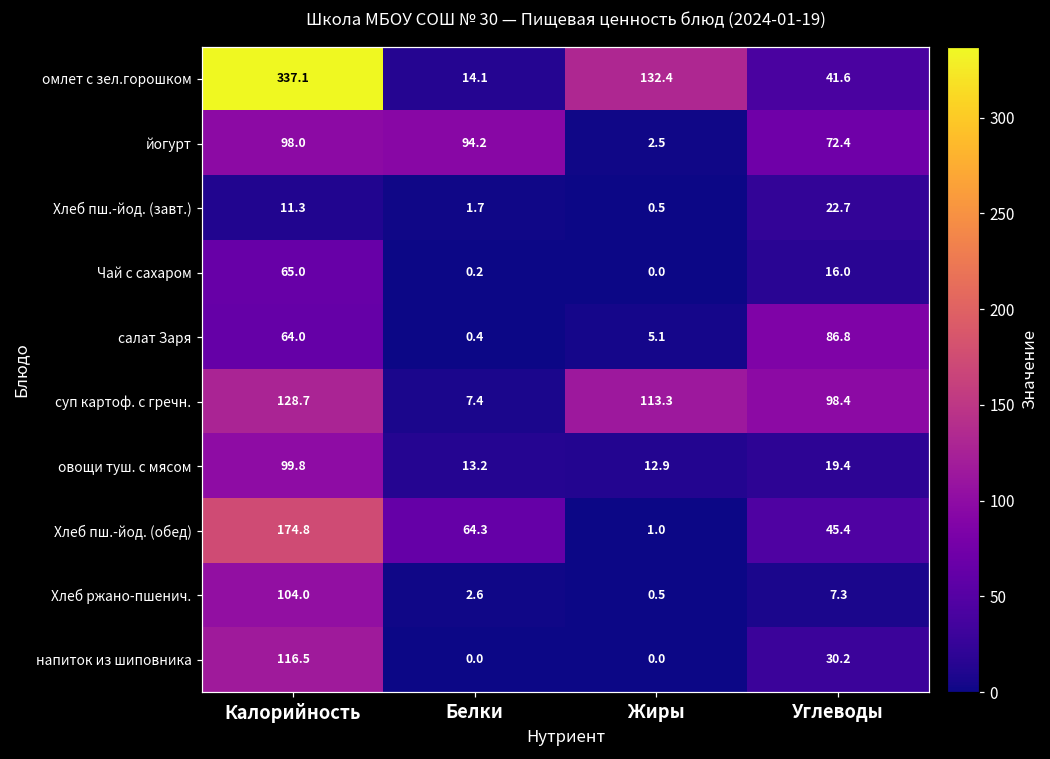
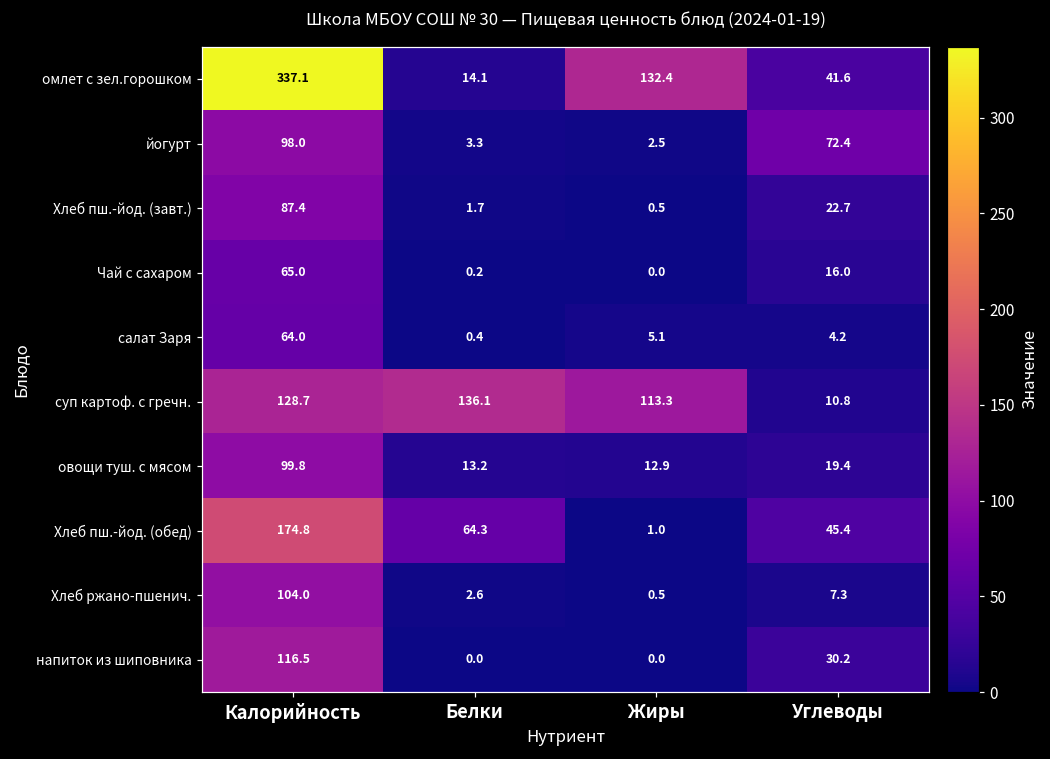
  {
    "омлет с зел.горошком": {
      "Калорийность": 337.1,
      "Белки": 14.1,
      "Жиры": 132.4,
      "Углеводы": 41.6
    },
    "йогурт": {
      "Калорийность": 98.0,
-     "Белки": 94.2,
+     "Белки": 3.3,
      "Жиры": 2.5,
      "Углеводы": 72.4
    },
    "Хлеб пш.-йод. (завт.)": {
-     "Калорийность": 11.3,
+     "Калорийность": 87.4,
      "Белки": 1.7,
      "Жиры": 0.5,
      "Углеводы": 22.7
    },
    "Чай с сахаром": {
      "Калорийность": 65.0,
      "Белки": 0.2,
      "Жиры": 0.0,
      "Углеводы": 16.0
    },
    "салат Заря": {
      "Калорийность": 64.0,
      "Белки": 0.4,
      "Жиры": 5.1,
-     "Углеводы": 86.8
+     "Углеводы": 4.2
    },
    "суп картоф. с гречн.": {
      "Калорийность": 128.7,
-     "Белки": 7.4,
+     "Белки": 136.1,
      "Жиры": 113.3,
-     "Углеводы": 98.4
+     "Углеводы": 10.8
    },
    "овощи туш. с мясом": {
      "Калорийность": 99.8,
      "Белки": 13.2,
      "Жиры": 12.9,
      "Углеводы": 19.4
    },
    "Хлеб пш.-йод. (обед)": {
      "Калорийность": 174.8,
      "Белки": 64.3,
      "Жиры": 1.0,
      "Углеводы": 45.4
    },
    "Хлеб ржано-пшенич.": {
      "Калорийность": 104.0,
      "Белки": 2.6,
      "Жиры": 0.5,
      "Углеводы": 7.3
    },
    "напиток из шиповника": {
      "Калорийность": 116.5,
      "Белки": 0.0,
      "Жиры": 0.0,
      "Углеводы": 30.2
    }
  }
